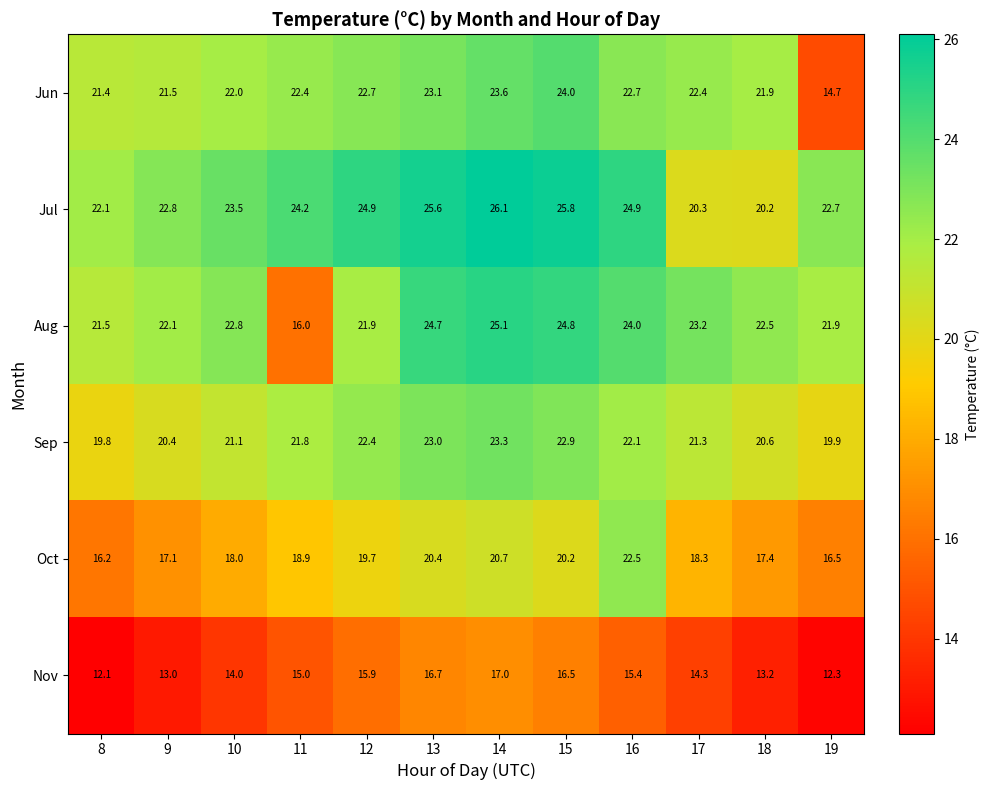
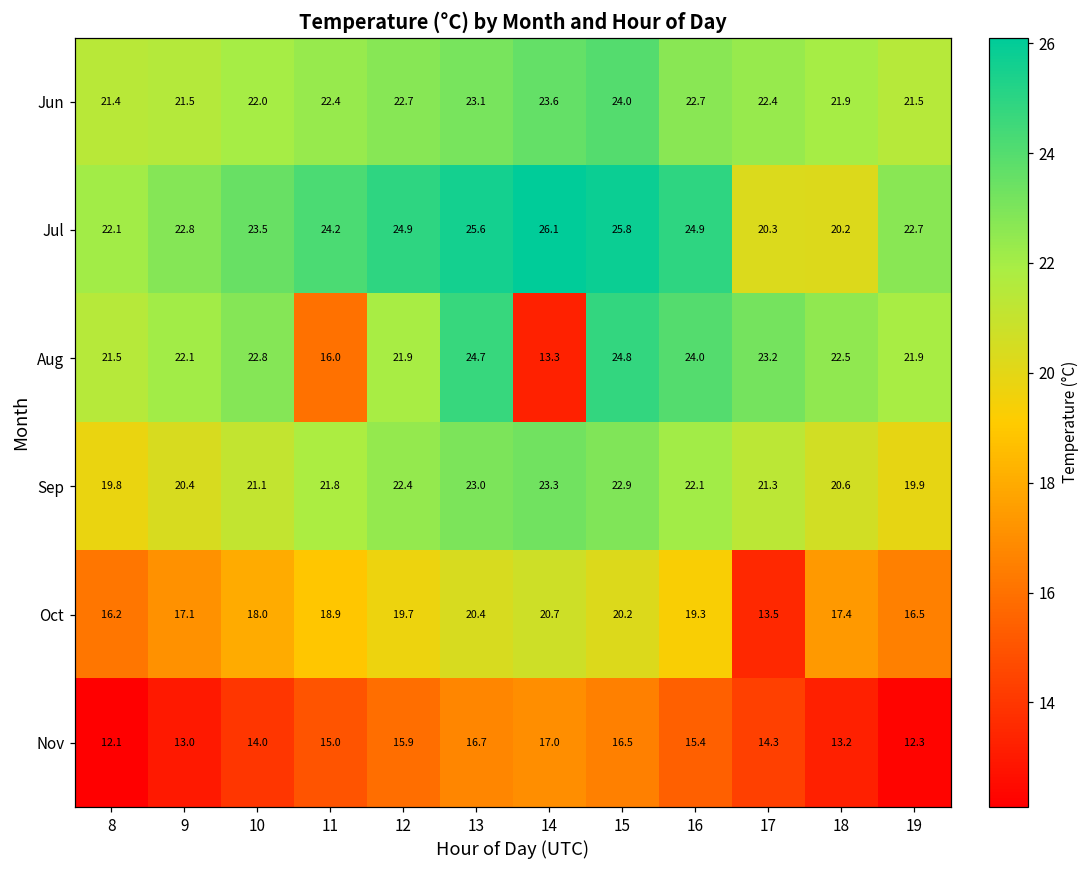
  {
    "Jun": {
      "8": 21.4,
      "9": 21.5,
      "10": 22.0,
      "11": 22.4,
      "12": 22.7,
      "13": 23.1,
      "14": 23.6,
      "15": 24.0,
      "16": 22.7,
      "17": 22.4,
      "18": 21.9,
-     "19": 14.7
+     "19": 21.5
    },
    "Jul": {
      "8": 22.1,
      "9": 22.8,
      "10": 23.5,
      "11": 24.2,
      "12": 24.9,
      "13": 25.6,
      "14": 26.1,
      "15": 25.8,
      "16": 24.9,
      "17": 20.3,
      "18": 20.2,
      "19": 22.7
    },
    "Aug": {
      "8": 21.5,
      "9": 22.1,
      "10": 22.8,
      "11": 16.0,
      "12": 21.9,
      "13": 24.7,
-     "14": 25.1,
+     "14": 13.3,
      "15": 24.8,
      "16": 24.0,
      "17": 23.2,
      "18": 22.5,
      "19": 21.9
    },
    "Sep": {
      "8": 19.8,
      "9": 20.4,
      "10": 21.1,
      "11": 21.8,
      "12": 22.4,
      "13": 23.0,
      "14": 23.3,
      "15": 22.9,
      "16": 22.1,
      "17": 21.3,
      "18": 20.6,
      "19": 19.9
    },
    "Oct": {
      "8": 16.2,
      "9": 17.1,
      "10": 18.0,
      "11": 18.9,
      "12": 19.7,
      "13": 20.4,
      "14": 20.7,
      "15": 20.2,
-     "16": 22.5,
-     "17": 18.3,
+     "16": 19.3,
+     "17": 13.5,
      "18": 17.4,
      "19": 16.5
    },
    "Nov": {
      "8": 12.1,
      "9": 13.0,
      "10": 14.0,
      "11": 15.0,
      "12": 15.9,
      "13": 16.7,
      "14": 17.0,
      "15": 16.5,
      "16": 15.4,
      "17": 14.3,
      "18": 13.2,
      "19": 12.3
    }
  }
